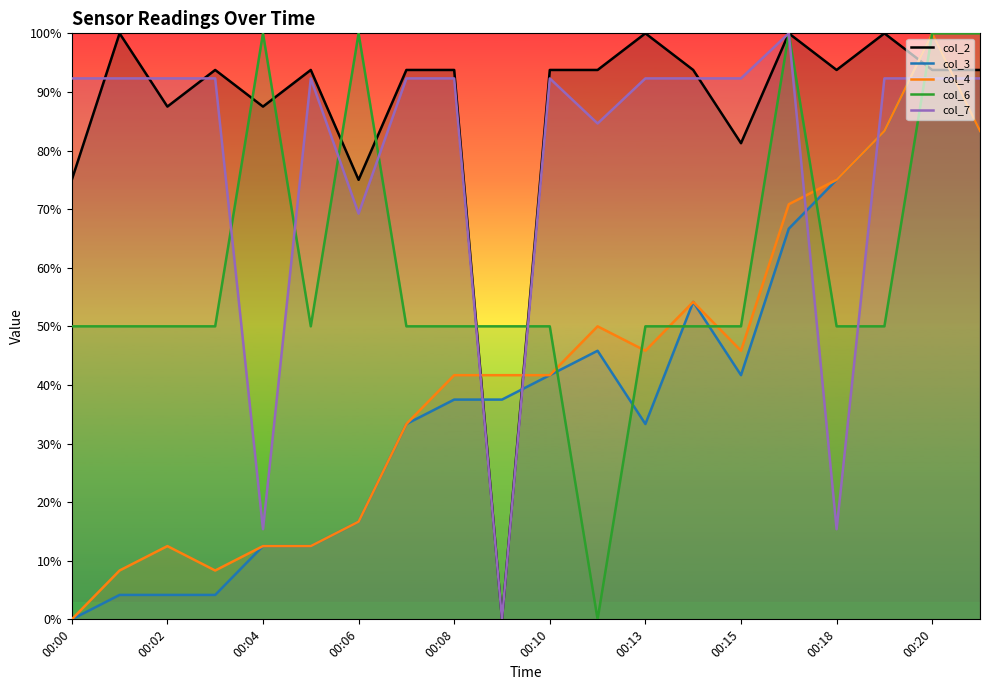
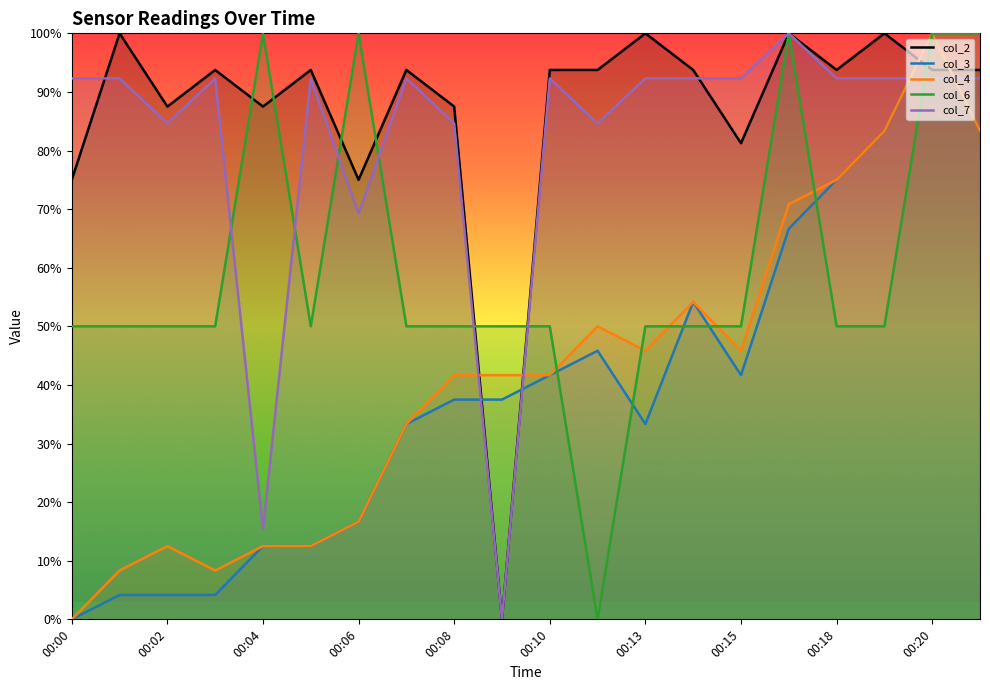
  {
    "col_2": {
      "00:00": "75%",
      "00:02": "88%",
      "00:04": "88%",
      "00:06": "75%",
-     "00:08": "94%",
+     "00:08": "88%",
      "00:10": "94%",
      "00:13": "100%",
      "00:15": "81%",
      "00:18": "94%"
    },
    "col_3": {
      "00:02": "4%",
      "00:08": "38%",
      "00:13": "33%",
      "00:15": "42%"
    },
    "col_4": {
      "00:02": "13%",
      "00:08": "42%",
      "00:13": "46%",
      "00:15": "46%"
    },
    "col_6": {
      "00:00": "50%",
      "00:02": "50%",
      "00:04": "100%",
      "00:06": "100%",
      "00:08": "50%",
      "00:10": "50%",
      "00:13": "50%",
      "00:15": "50%",
      "00:18": "50%"
    },
    "col_7": {
      "00:00": "92%",
-     "00:02": "92%",
+     "00:02": "85%",
      "00:04": "15%",
      "00:06": "69%",
-     "00:08": "92%",
+     "00:08": "85%",
      "00:10": "92%",
      "00:13": "92%",
      "00:15": "92%",
-     "00:18": "15%"
+     "00:18": "92%"
    }
  }
